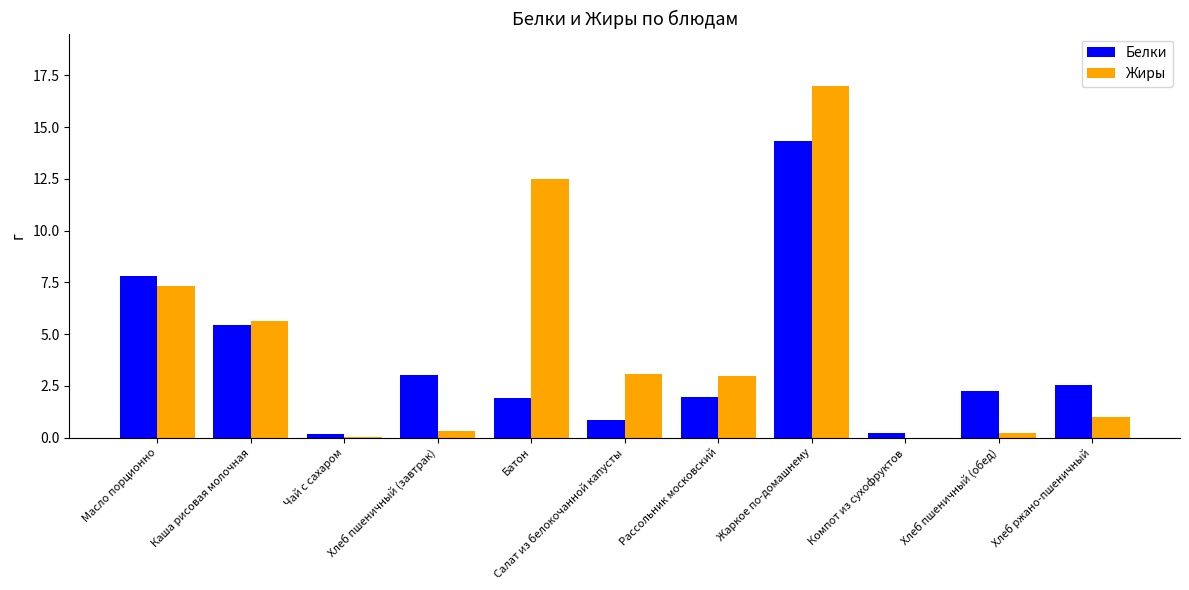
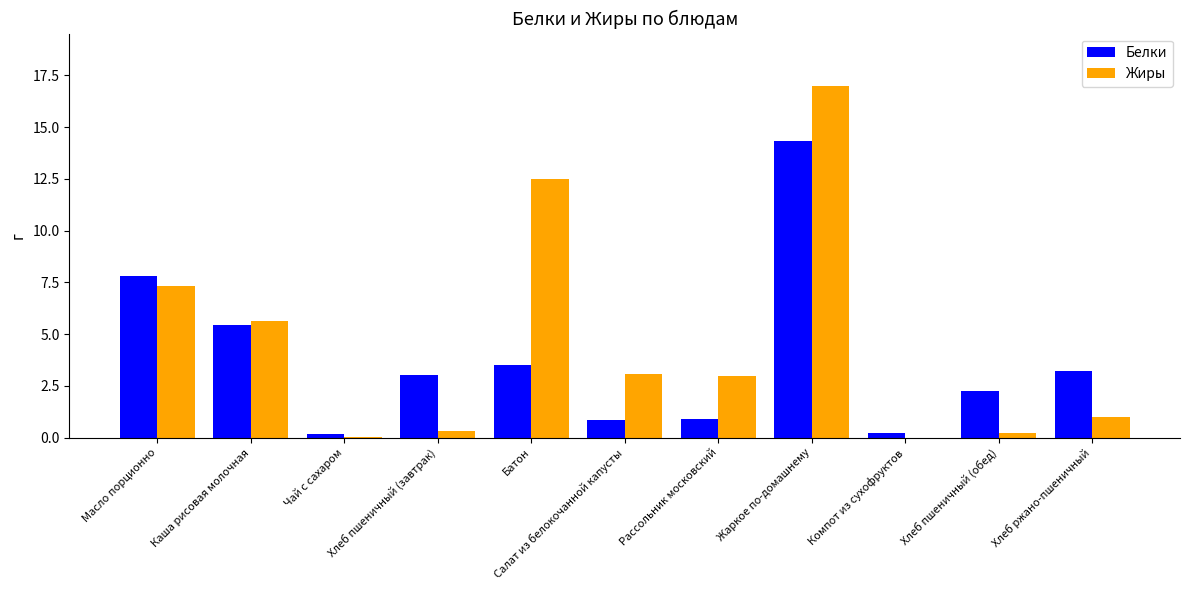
  {
    "Белки": {
      "Масло порционно": 7.8,
      "Каша рисовая молочная": 5.5,
      "Чай с сахаром": 0.2,
      "Хлеб пшеничный (завтрак)": 3.0,
-     "Батон": 1.9,
+     "Батон": 3.5,
      "Салат из белокочанной капусты": 0.9,
-     "Рассольник московский": 2.0,
+     "Рассольник московский": 0.9,
      "Жаркое по-домашнему": 14.3,
      "Компот из сухофруктов": 0.2,
      "Хлеб пшеничный (обед)": 2.3,
-     "Хлеб ржано-пшеничный": 2.6
+     "Хлеб ржано-пшеничный": 3.2
    },
    "Жиры": {
      "Масло порционно": 7.4,
      "Каша рисовая молочная": 5.7,
      "Хлеб пшеничный (завтрак)": 0.3,
      "Батон": 12.5,
      "Салат из белокочанной капусты": 3.1,
      "Рассольник московский": 3.0,
      "Жаркое по-домашнему": 17.0,
      "Компот из сухофруктов": 0.0,
      "Хлеб пшеничный (обед)": 0.2,
      "Хлеб ржано-пшеничный": 1.0
    }
  }
